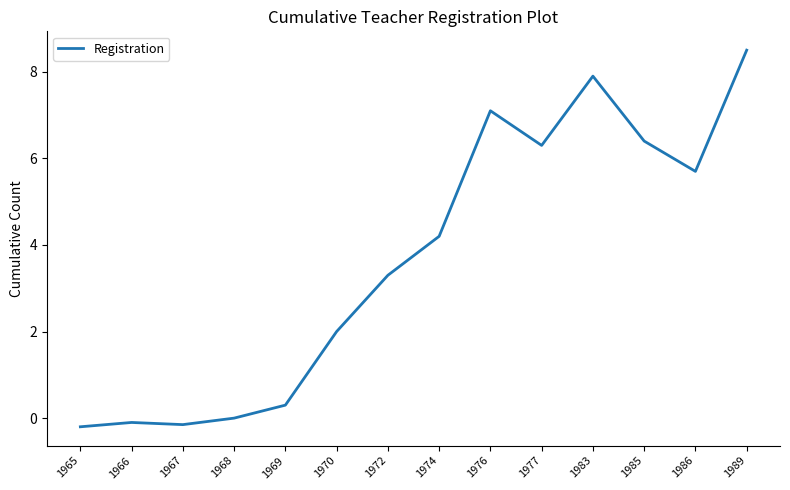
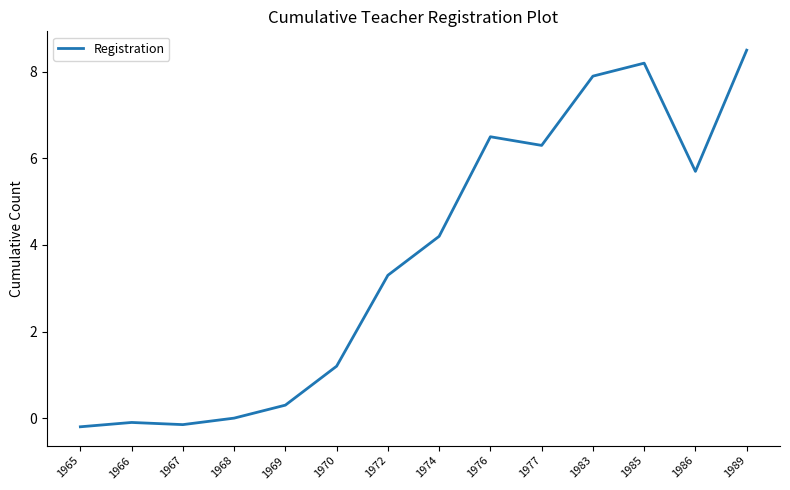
  {
    "1965": -0.2,
    "1966": -0.1,
    "1967": -0.2,
    "1968": 0.0,
    "1969": 0.3,
-   "1970": 2.0,
+   "1970": 1.2,
    "1972": 3.3,
    "1974": 4.2,
-   "1976": 7.1,
+   "1976": 6.5,
    "1977": 6.3,
    "1983": 7.9,
-   "1985": 6.4,
+   "1985": 8.2,
    "1986": 5.7,
    "1989": 8.5
  }
